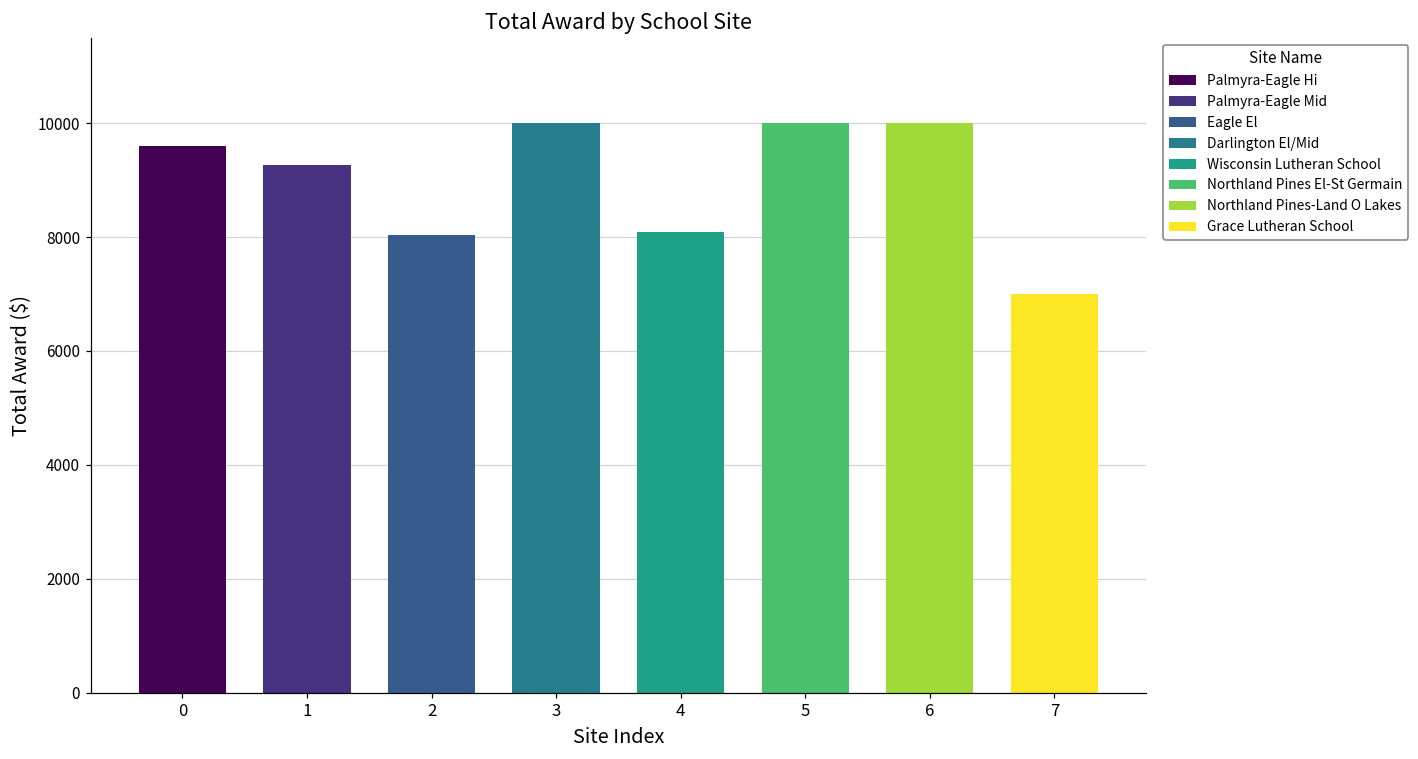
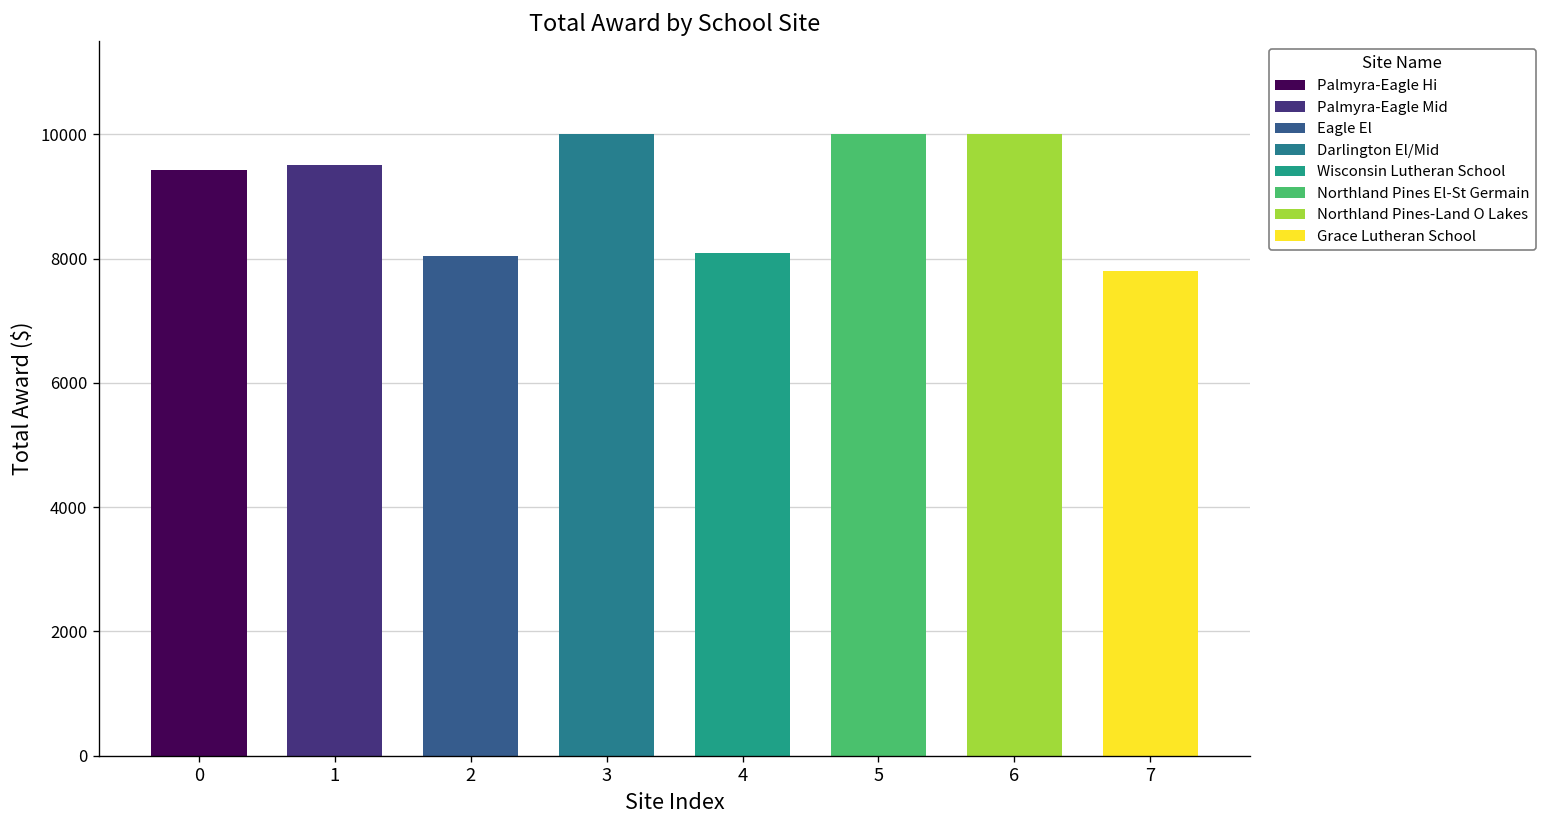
  {
-   "0": 9600,
-   "1": 9300,
+   "0": 9400,
+   "1": 9500,
    "2": 8000,
    "3": 10000,
    "4": 8100,
    "5": 10000,
    "6": 10000,
-   "7": 7000
+   "7": 7800
  }
